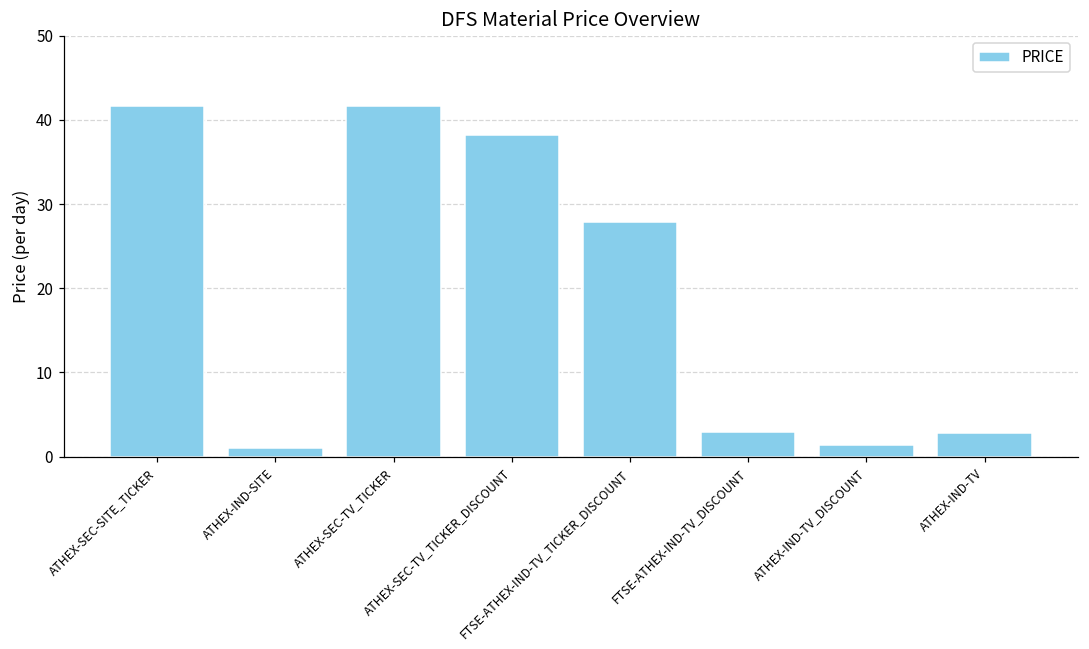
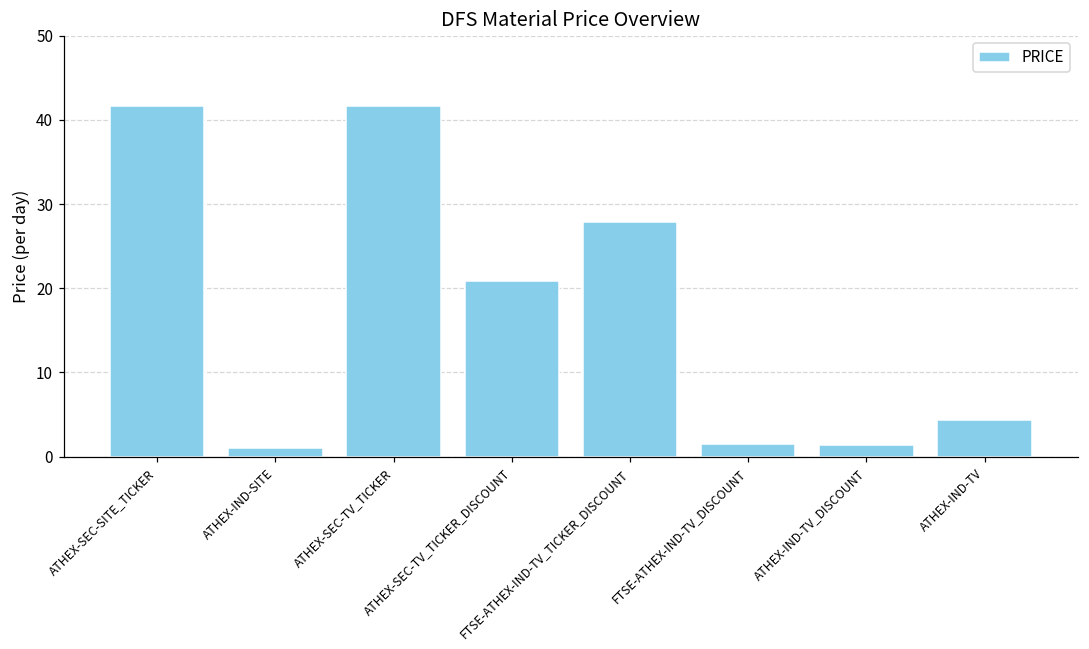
  {
    "ATHEX-SEC-SITE_TICKER": 42,
    "ATHEX-IND-SITE": 1,
    "ATHEX-SEC-TV_TICKER": 42,
-   "ATHEX-SEC-TV_TICKER_DISCOUNT": 38,
+   "ATHEX-SEC-TV_TICKER_DISCOUNT": 21,
    "FTSE-ATHEX-IND-TV_TICKER_DISCOUNT": 28,
-   "FTSE-ATHEX-IND-TV_DISCOUNT": 3,
+   "FTSE-ATHEX-IND-TV_DISCOUNT": 1,
    "ATHEX-IND-TV_DISCOUNT": 1,
-   "ATHEX-IND-TV": 3
+   "ATHEX-IND-TV": 4
  }
